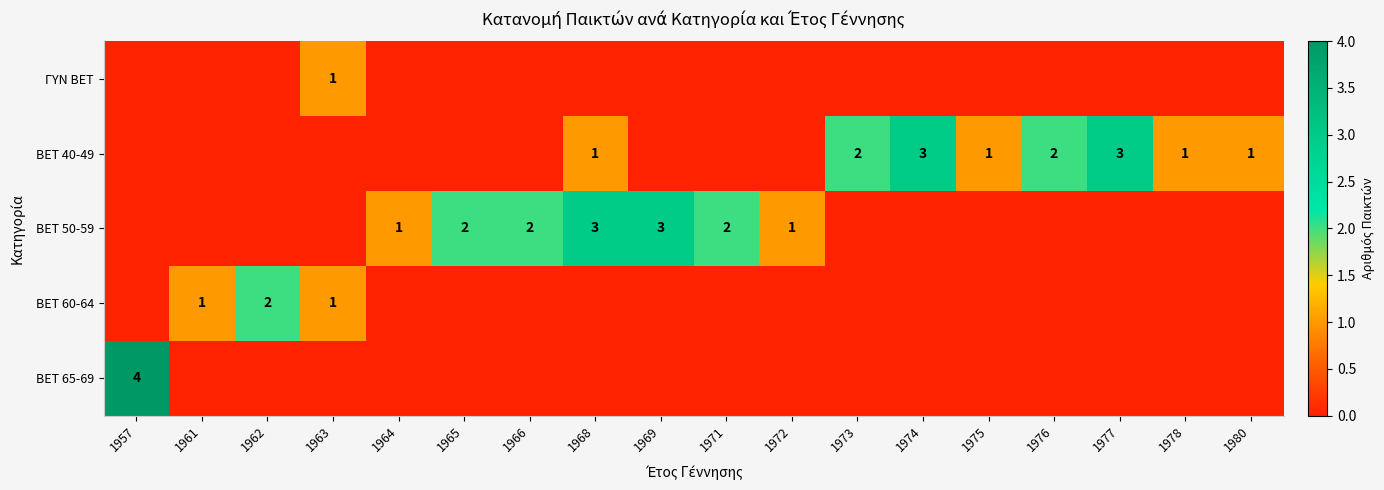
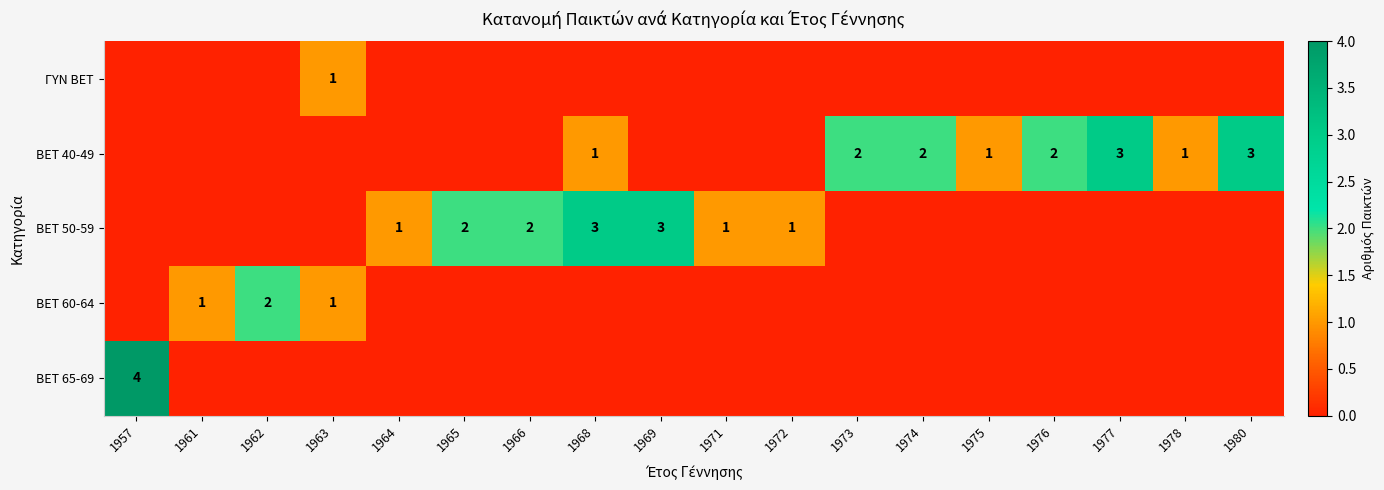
  {
    "ΓΥΝ BET": {
      "1963": 1
    },
    "BET 40-49": {
      "1968": 1,
      "1973": 2,
-     "1974": 3,
+     "1974": 2,
      "1975": 1,
      "1976": 2,
      "1977": 3,
      "1978": 1,
-     "1980": 1
+     "1980": 3
    },
    "BET 50-59": {
      "1964": 1,
      "1965": 2,
      "1966": 2,
      "1968": 3,
      "1969": 3,
-     "1971": 2,
+     "1971": 1,
      "1972": 1
    },
    "BET 60-64": {
      "1961": 1,
      "1962": 2,
      "1963": 1
    },
    "BET 65-69": {
      "1957": 4
    }
  }
